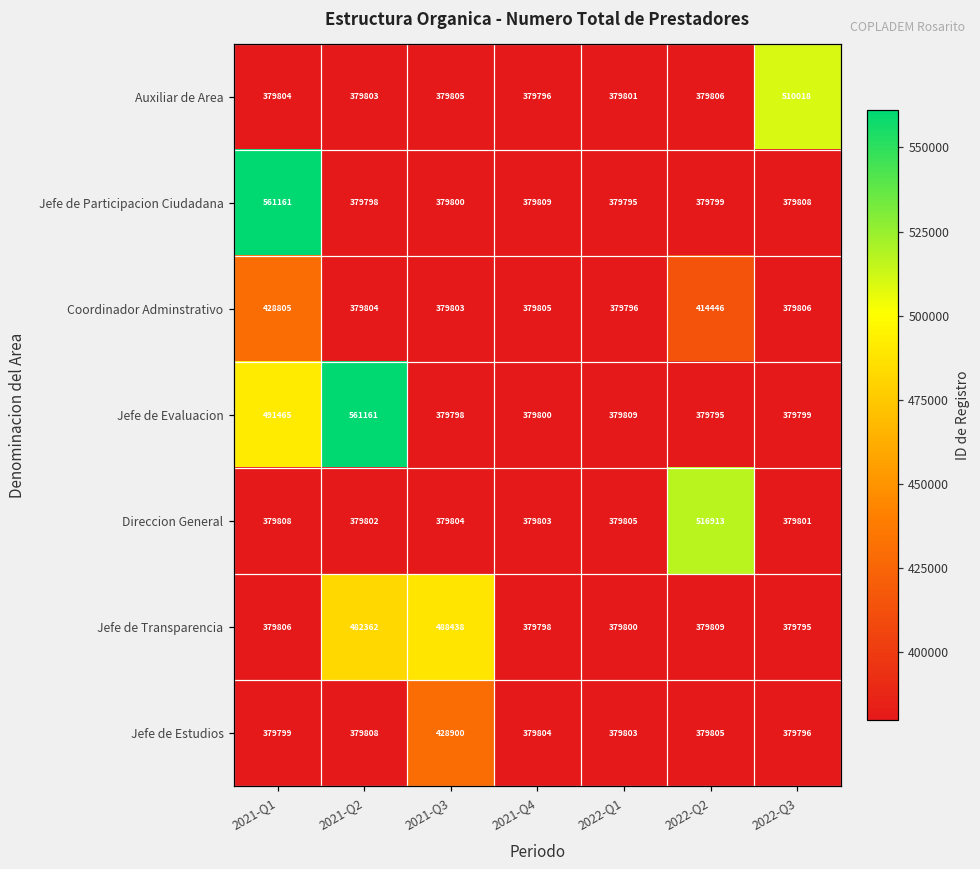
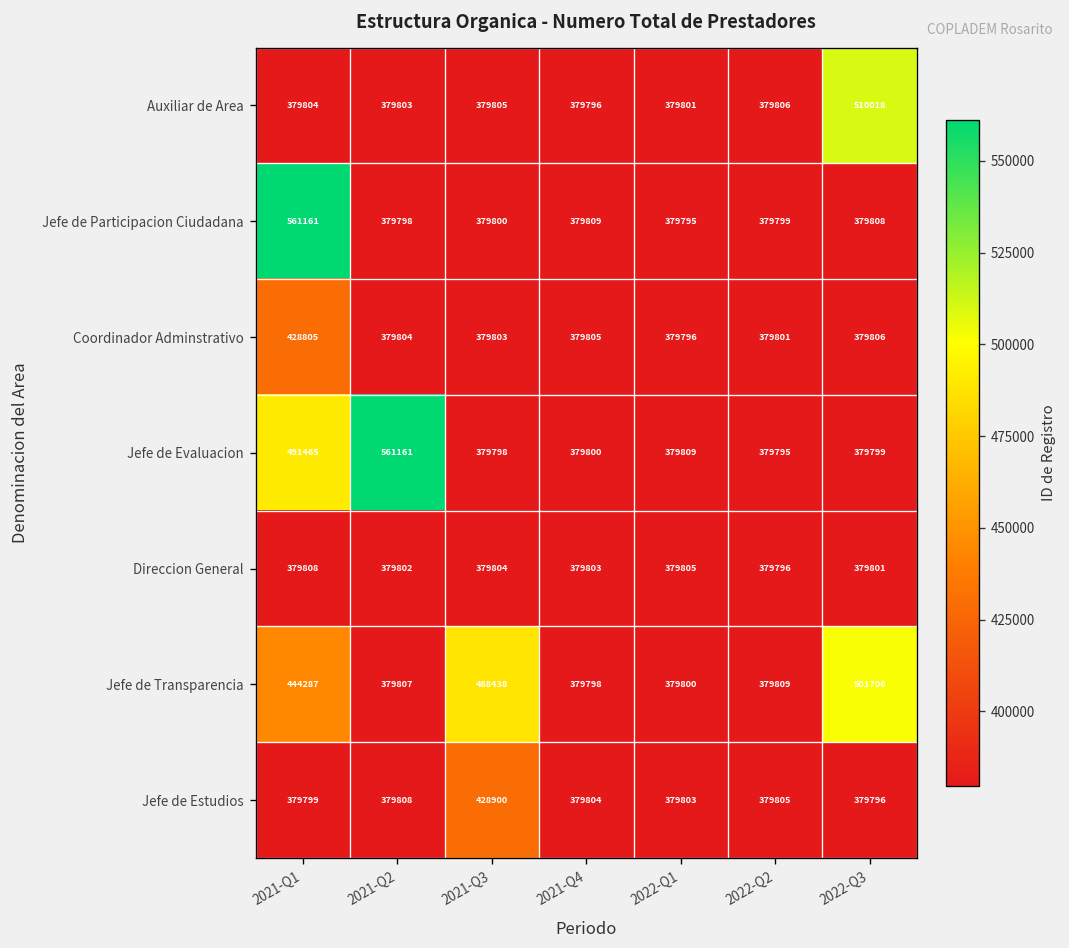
  {
    "Auxiliar de Area": {
      "2021-Q1": 379804,
      "2021-Q2": 379803,
      "2021-Q3": 379805,
      "2021-Q4": 379796,
      "2022-Q1": 379801,
      "2022-Q2": 379806,
      "2022-Q3": 510018
    },
    "Jefe de Participacion Ciudadana": {
      "2021-Q1": 561161,
      "2021-Q2": 379798,
      "2021-Q3": 379800,
      "2021-Q4": 379809,
      "2022-Q1": 379795,
      "2022-Q2": 379799,
      "2022-Q3": 379808
    },
    "Coordinador Adminstrativo": {
      "2021-Q1": 428805,
      "2021-Q2": 379804,
      "2021-Q3": 379803,
      "2021-Q4": 379805,
      "2022-Q1": 379796,
-     "2022-Q2": 414446,
+     "2022-Q2": 379801,
      "2022-Q3": 379806
    },
    "Jefe de Evaluacion": {
      "2021-Q1": 491465,
      "2021-Q2": 561161,
      "2021-Q3": 379798,
      "2021-Q4": 379800,
      "2022-Q1": 379809,
      "2022-Q2": 379795,
      "2022-Q3": 379799
    },
    "Direccion General": {
      "2021-Q1": 379808,
      "2021-Q2": 379802,
      "2021-Q3": 379804,
      "2021-Q4": 379803,
      "2022-Q1": 379805,
-     "2022-Q2": 516913,
+     "2022-Q2": 379796,
      "2022-Q3": 379801
    },
    "Jefe de Transparencia": {
-     "2021-Q1": 379806,
-     "2021-Q2": 482362,
+     "2021-Q1": 444287,
+     "2021-Q2": 379807,
      "2021-Q3": 488438,
      "2021-Q4": 379798,
      "2022-Q1": 379800,
      "2022-Q2": 379809,
-     "2022-Q3": 379795
+     "2022-Q3": 501706
    },
    "Jefe de Estudios": {
      "2021-Q1": 379799,
      "2021-Q2": 379808,
      "2021-Q3": 428900,
      "2021-Q4": 379804,
      "2022-Q1": 379803,
      "2022-Q2": 379805,
      "2022-Q3": 379796
    }
  }
